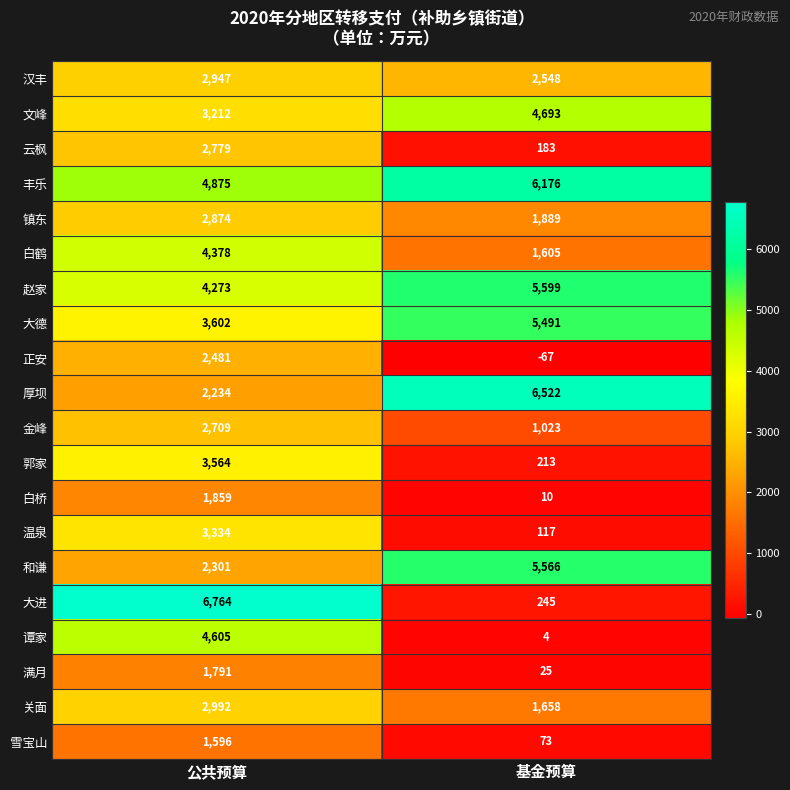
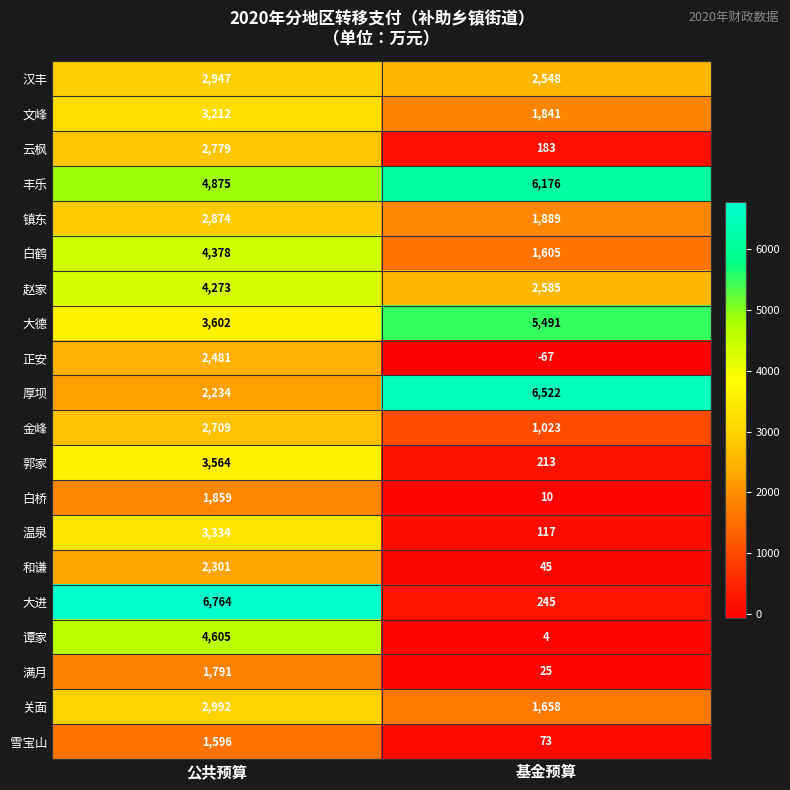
  {
    "汉丰": {
      "公共预算": "2,947",
      "基金预算": "2,548"
    },
    "文峰": {
      "公共预算": "3,212",
-     "基金预算": "4,693"
+     "基金预算": "1,841"
    },
    "云枫": {
      "公共预算": "2,779",
      "基金预算": "183"
    },
    "丰乐": {
      "公共预算": "4,875",
      "基金预算": "6,176"
    },
    "镇东": {
      "公共预算": "2,874",
      "基金预算": "1,889"
    },
    "白鹤": {
      "公共预算": "4,378",
      "基金预算": "1,605"
    },
    "赵家": {
      "公共预算": "4,273",
-     "基金预算": "5,599"
+     "基金预算": "2,585"
    },
    "大德": {
      "公共预算": "3,602",
      "基金预算": "5,491"
    },
    "正安": {
      "公共预算": "2,481",
      "基金预算": "-67"
    },
    "厚坝": {
      "公共预算": "2,234",
      "基金预算": "6,522"
    },
    "金峰": {
      "公共预算": "2,709",
      "基金预算": "1,023"
    },
    "郭家": {
      "公共预算": "3,564",
      "基金预算": "213"
    },
    "白桥": {
      "公共预算": "1,859",
      "基金预算": "10"
    },
    "温泉": {
      "公共预算": "3,334",
      "基金预算": "117"
    },
    "和谦": {
      "公共预算": "2,301",
-     "基金预算": "5,566"
+     "基金预算": "45"
    },
    "大进": {
      "公共预算": "6,764",
      "基金预算": "245"
    },
    "谭家": {
      "公共预算": "4,605",
      "基金预算": "4"
    },
    "满月": {
      "公共预算": "1,791",
      "基金预算": "25"
    },
    "关面": {
      "公共预算": "2,992",
      "基金预算": "1,658"
    },
    "雪宝山": {
      "公共预算": "1,596",
      "基金预算": "73"
    }
  }
